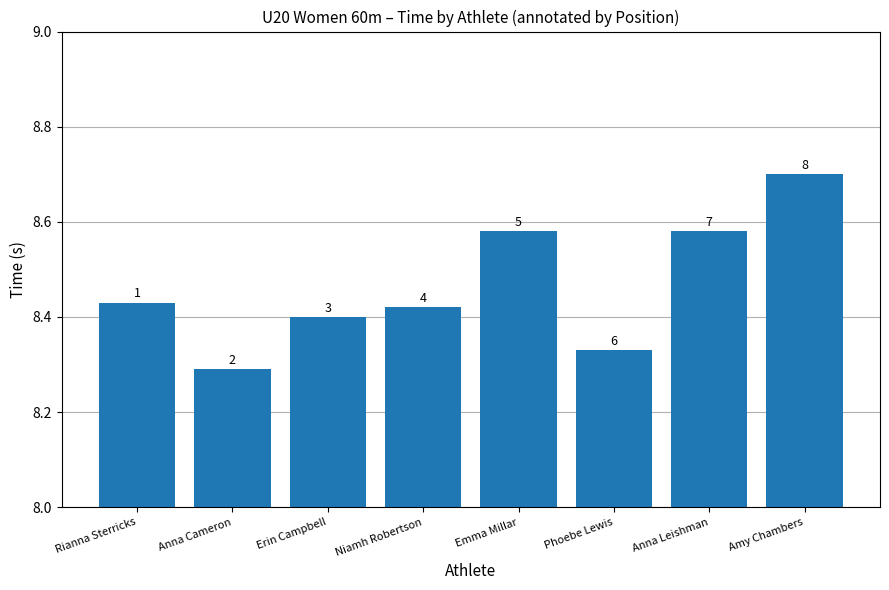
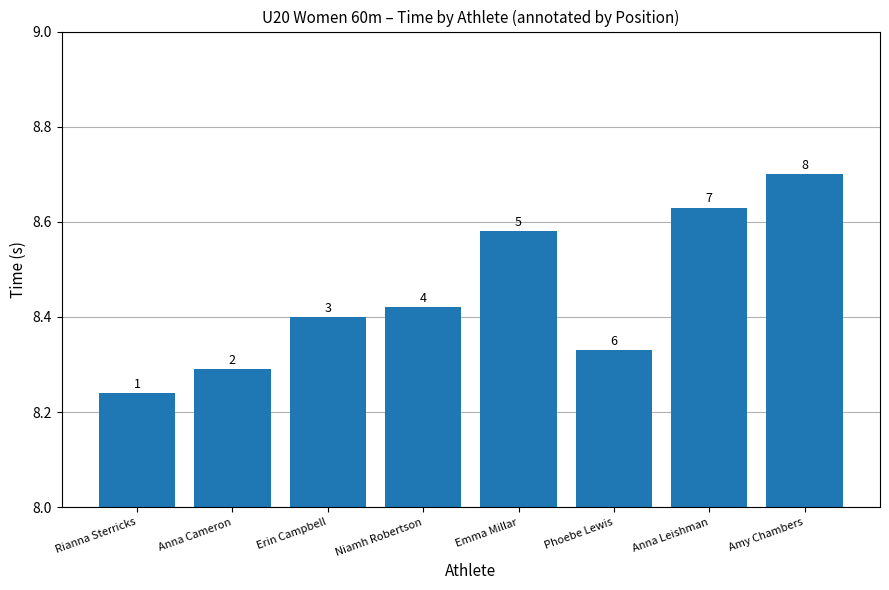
  {
-   "Rianna Sterricks": 8.43,
-   "Anna Leishman": 8.58
+   "Rianna Sterricks": 8.24,
+   "Anna Leishman": 8.63
  }
